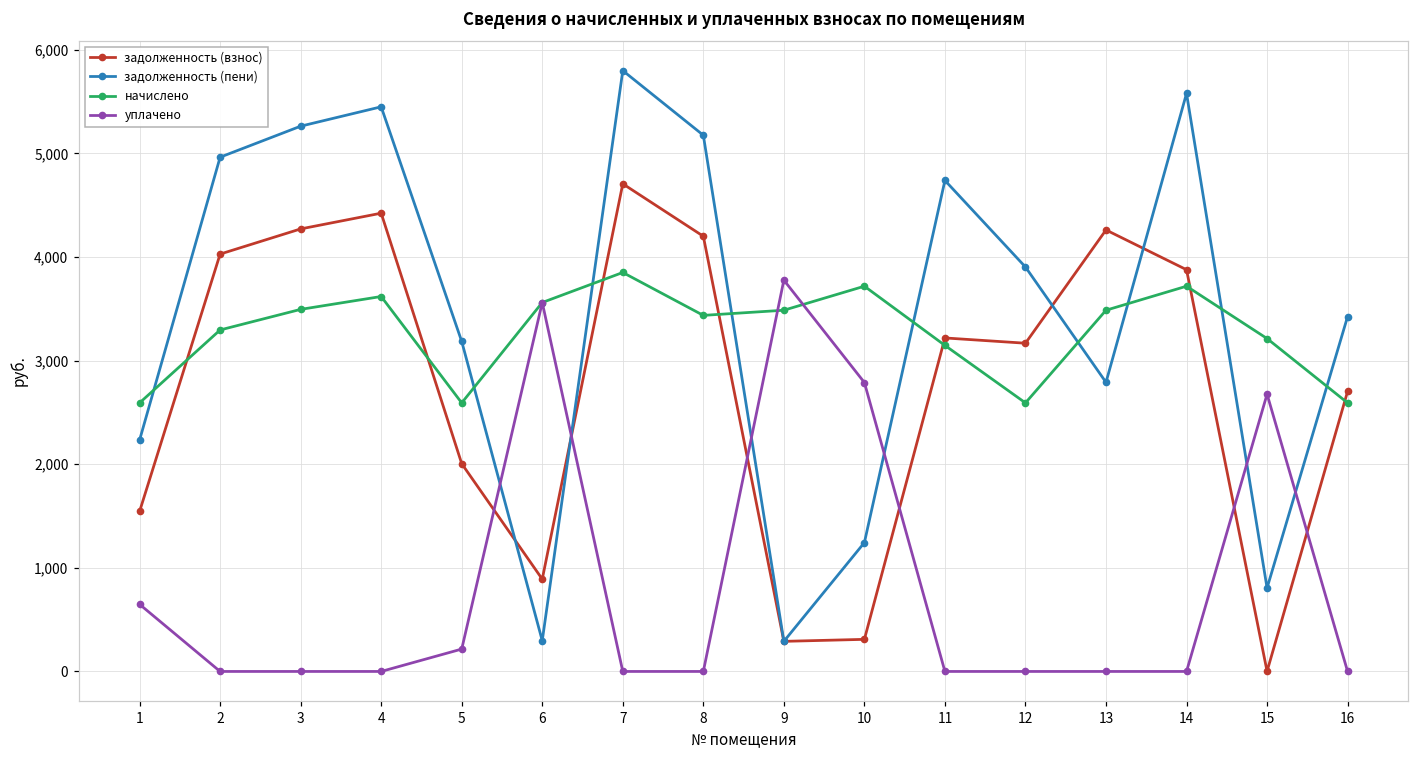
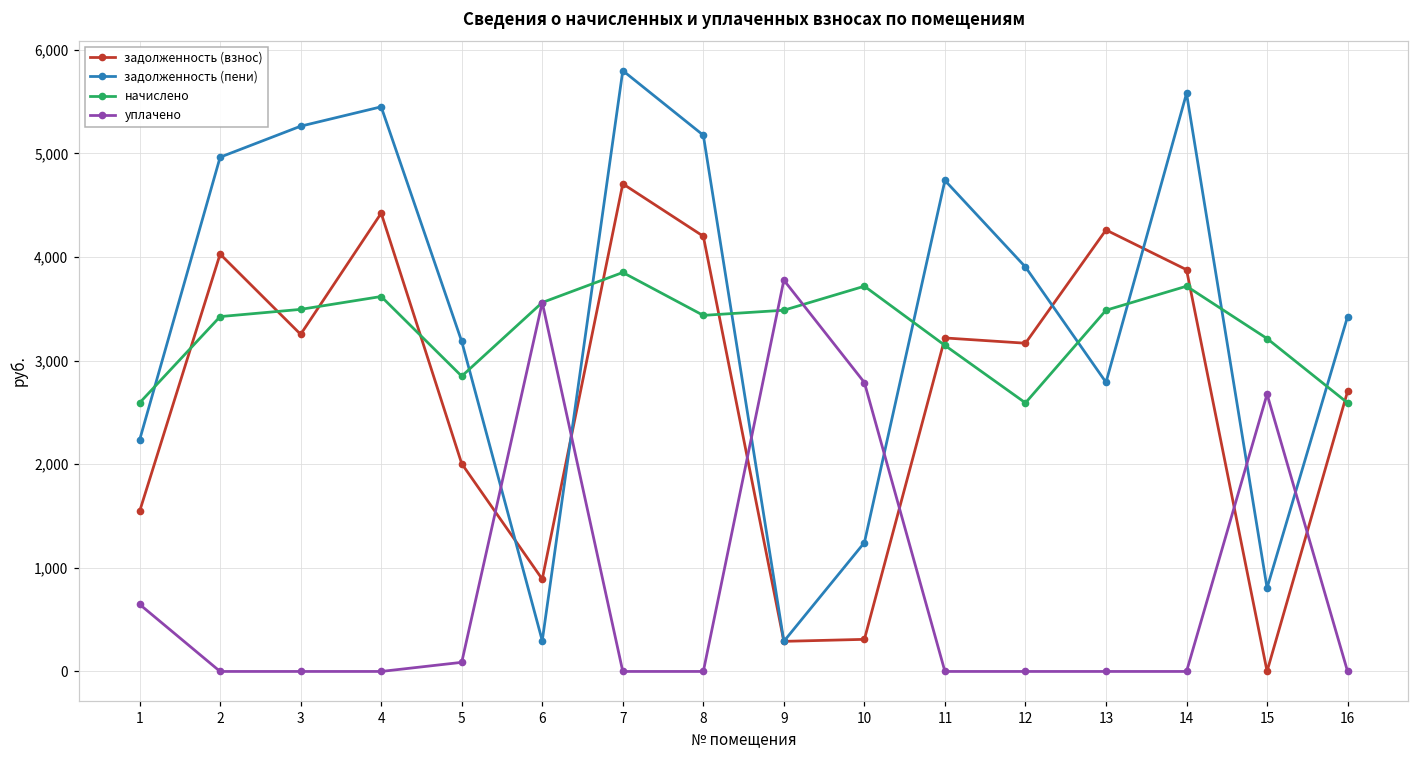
  {
    "задолженность (взнос)": {
      "1": "1,500",
      "2": "4,000",
-     "3": "4,300",
+     "3": "3,300",
      "4": "4,400",
      "5": "2,000",
      "6": "900",
      "7": "4,700",
      "8": "4,200",
      "10": "300",
      "11": "3,200",
      "12": "3,200",
      "13": "4,300",
      "14": "3,900",
      "15": "0",
      "16": "2,700"
    },
    "задолженность (пени)": {
      "1": "2,200",
      "2": "5,000",
      "3": "5,300",
      "4": "5,400",
      "5": "3,200",
      "6": "300",
      "7": "5,800",
      "8": "5,200",
      "10": "1,200",
      "11": "4,700",
      "12": "3,900",
      "13": "2,800",
      "14": "5,600",
      "15": "800",
      "16": "3,400"
    },
    "начислено": {
      "1": "2,600",
-     "2": "3,300",
+     "2": "3,400",
      "3": "3,500",
      "4": "3,600",
-     "5": "2,600",
+     "5": "2,800",
      "7": "3,900",
      "8": "3,400",
      "9": "3,500",
      "10": "3,700",
      "11": "3,100",
      "12": "2,600",
      "13": "3,500",
      "14": "3,700",
      "15": "3,200",
      "16": "2,600"
    },
    "уплачено": {
      "1": "600",
      "2": "0",
      "3": "0",
      "4": "0",
-     "5": "200",
+     "5": "100",
      "7": "0",
      "8": "0",
      "9": "3,800",
      "10": "2,800",
      "11": "0",
      "12": "0",
      "13": "0",
      "14": "0",
      "15": "2,700",
      "16": "0"
    }
  }
